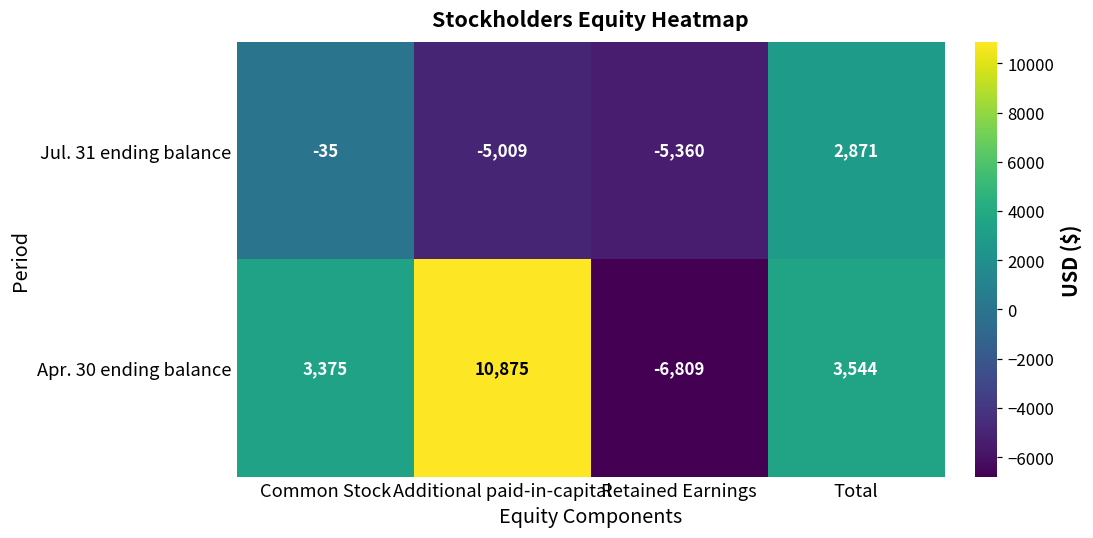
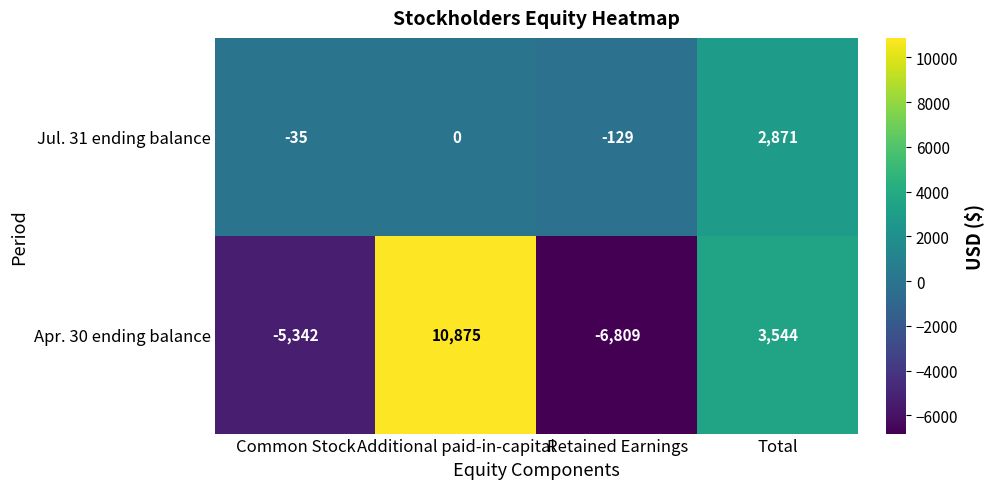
  {
    "Jul. 31 ending balance": {
      "Common Stock": "-35",
-     "Additional paid-in-capital": "-5,009",
-     "Retained Earnings": "-5,360",
+     "Additional paid-in-capital": "0",
+     "Retained Earnings": "-129",
      "Total": "2,871"
    },
    "Apr. 30 ending balance": {
-     "Common Stock": "3,375",
+     "Common Stock": "-5,342",
      "Additional paid-in-capital": "10,875",
      "Retained Earnings": "-6,809",
      "Total": "3,544"
    }
  }
